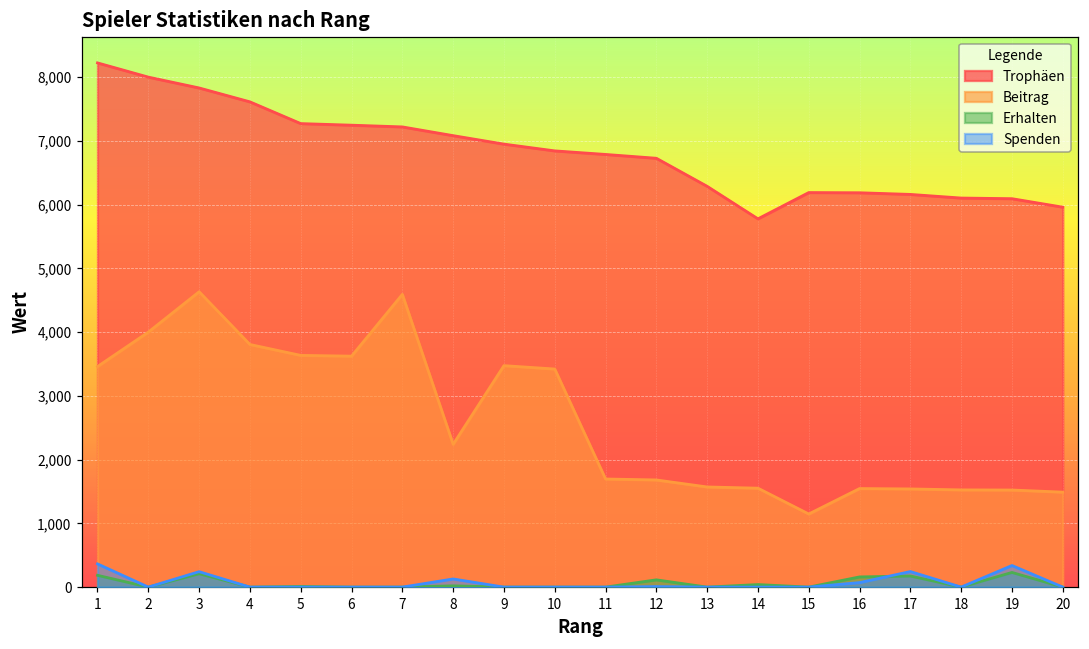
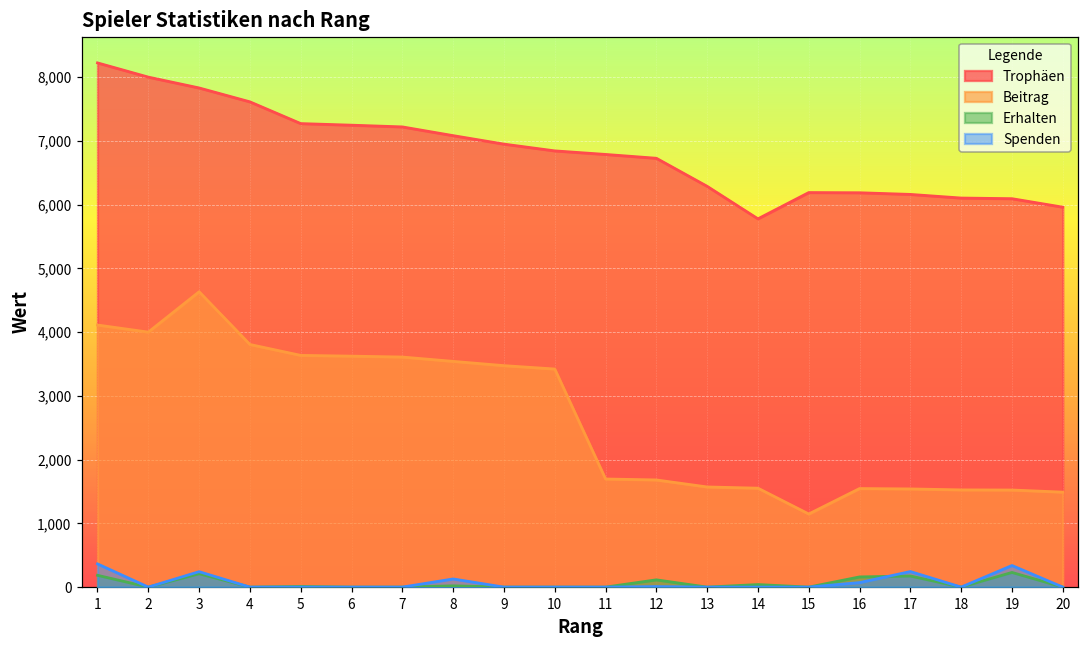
  {
    "Trophäen": {
      "1": "8,200",
      "2": "8,000",
      "3": "7,800",
      "4": "7,600",
      "5": "7,300",
      "6": "7,200",
      "7": "7,200",
      "8": "7,100",
      "9": "6,900",
      "10": "6,800",
      "11": "6,800",
      "12": "6,700",
      "13": "6,300",
      "14": "5,800",
      "15": "6,200",
      "16": "6,200",
      "17": "6,200",
      "18": "6,100",
      "19": "6,100",
      "20": "6,000"
    },
    "Beitrag": {
-     "1": "3,500",
+     "1": "4,100",
      "2": "4,000",
      "3": "4,600",
      "4": "3,800",
      "5": "3,600",
      "6": "3,600",
-     "7": "4,600",
-     "8": "2,200",
+     "7": "3,600",
+     "8": "3,500",
      "9": "3,500",
      "10": "3,400",
      "11": "1,700",
      "12": "1,700",
      "13": "1,600",
      "14": "1,600",
      "15": "1,100",
      "16": "1,500",
      "17": "1,500",
      "18": "1,500",
      "19": "1,500",
      "20": "1,500"
    },
    "Erhalten": {
      "1": "200",
      "8": "0",
      "12": "100",
      "16": "200",
      "17": "200",
      "19": "200"
    },
    "Spenden": {
      "1": "400",
      "8": "100",
      "12": "0",
      "16": "100",
      "17": "200",
      "19": "300"
    }
  }
